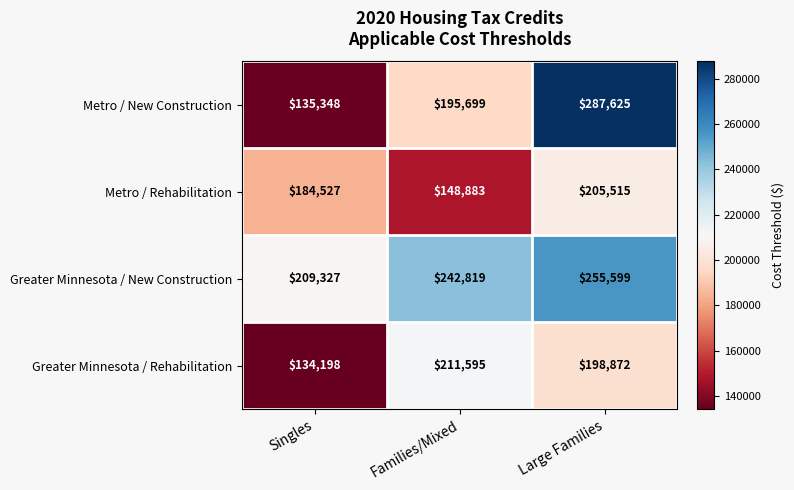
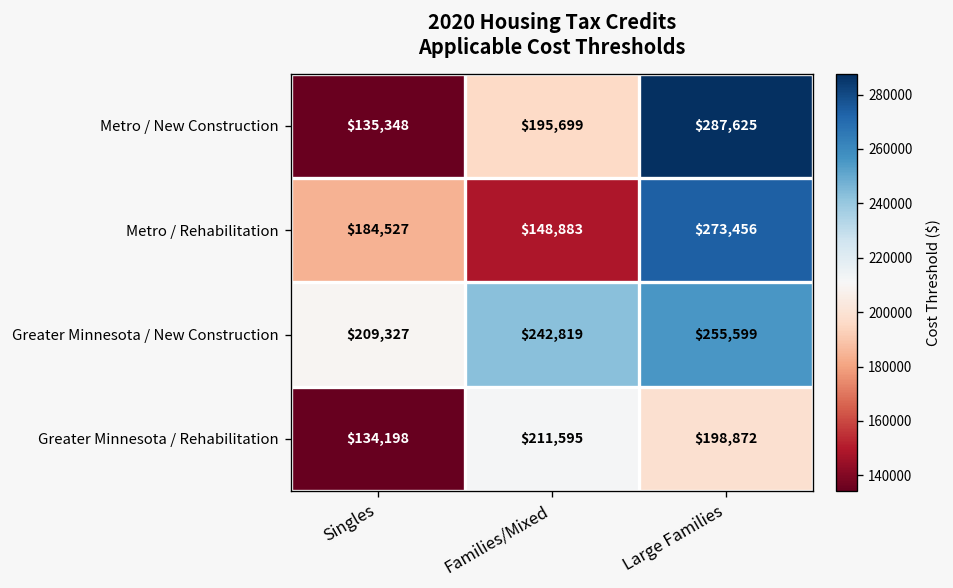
  {
    "Metro / New Construction": {
      "Singles": "$135,348",
      "Families/Mixed": "$195,699",
      "Large Families": "$287,625"
    },
    "Metro / Rehabilitation": {
      "Singles": "$184,527",
      "Families/Mixed": "$148,883",
-     "Large Families": "$205,515"
+     "Large Families": "$273,456"
    },
    "Greater Minnesota / New Construction": {
      "Singles": "$209,327",
      "Families/Mixed": "$242,819",
      "Large Families": "$255,599"
    },
    "Greater Minnesota / Rehabilitation": {
      "Singles": "$134,198",
      "Families/Mixed": "$211,595",
      "Large Families": "$198,872"
    }
  }
